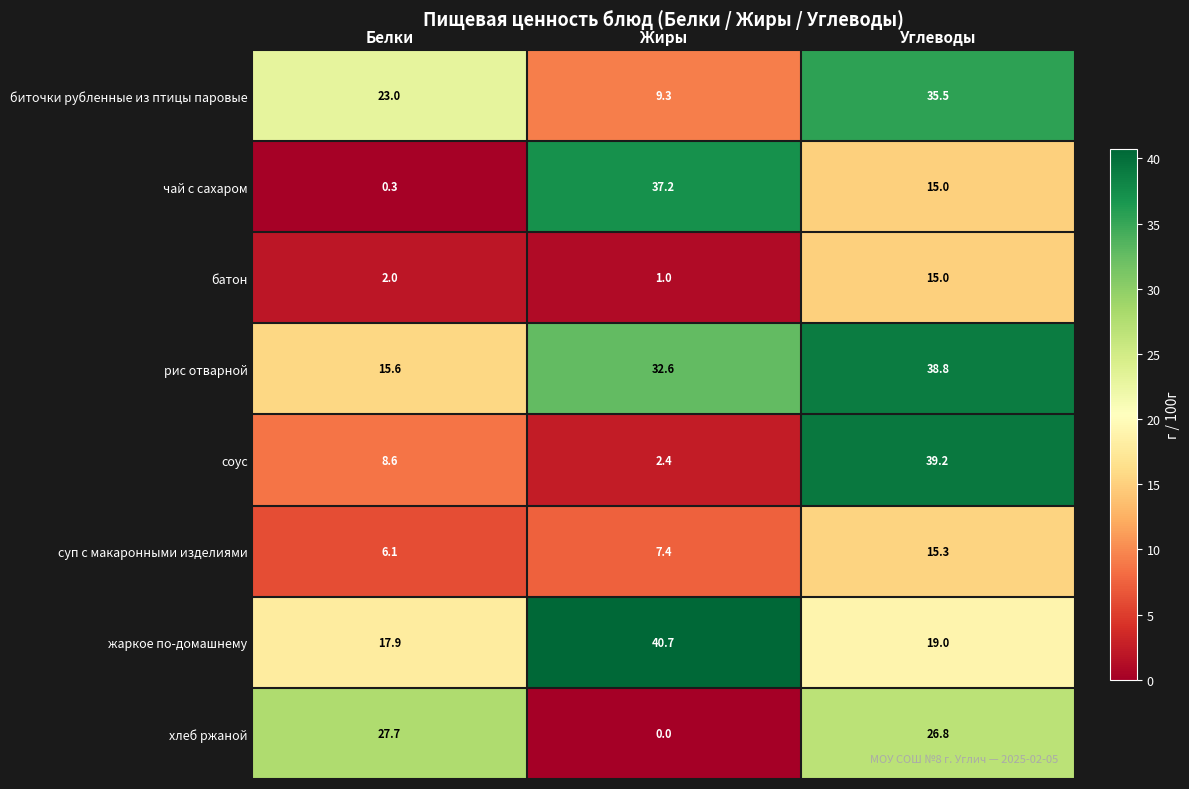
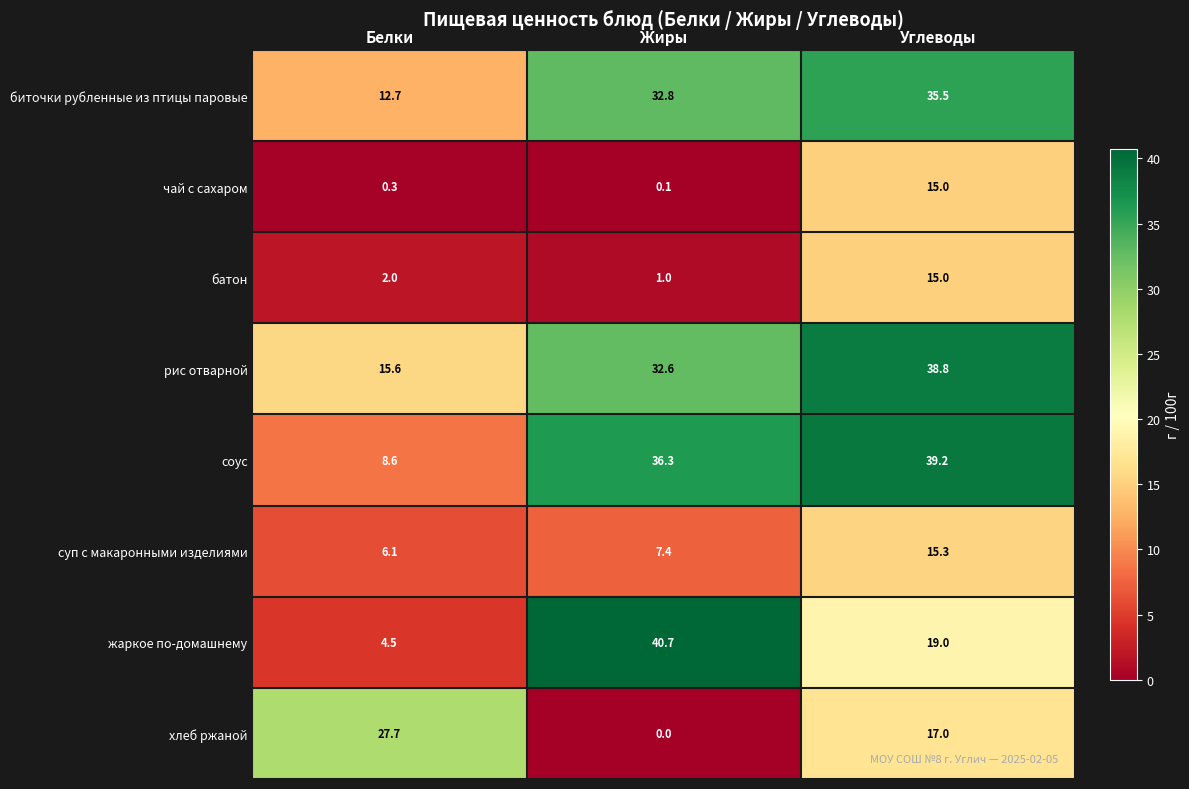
  {
    "биточки рубленные из птицы паровые": {
-     "Белки": 23.0,
-     "Жиры": 9.3,
+     "Белки": 12.7,
+     "Жиры": 32.8,
      "Углеводы": 35.5
    },
    "чай с сахаром": {
      "Белки": 0.3,
-     "Жиры": 37.2,
+     "Жиры": 0.1,
      "Углеводы": 15.0
    },
    "батон": {
      "Белки": 2.0,
      "Жиры": 1.0,
      "Углеводы": 15.0
    },
    "рис отварной": {
      "Белки": 15.6,
      "Жиры": 32.6,
      "Углеводы": 38.8
    },
    "соус": {
      "Белки": 8.6,
-     "Жиры": 2.4,
+     "Жиры": 36.3,
      "Углеводы": 39.2
    },
    "суп с макаронными изделиями": {
      "Белки": 6.1,
      "Жиры": 7.4,
      "Углеводы": 15.3
    },
    "жаркое по-домашнему": {
-     "Белки": 17.9,
+     "Белки": 4.5,
      "Жиры": 40.7,
      "Углеводы": 19.0
    },
    "хлеб ржаной": {
      "Белки": 27.7,
      "Жиры": 0.0,
-     "Углеводы": 26.8
+     "Углеводы": 17.0
    }
  }
